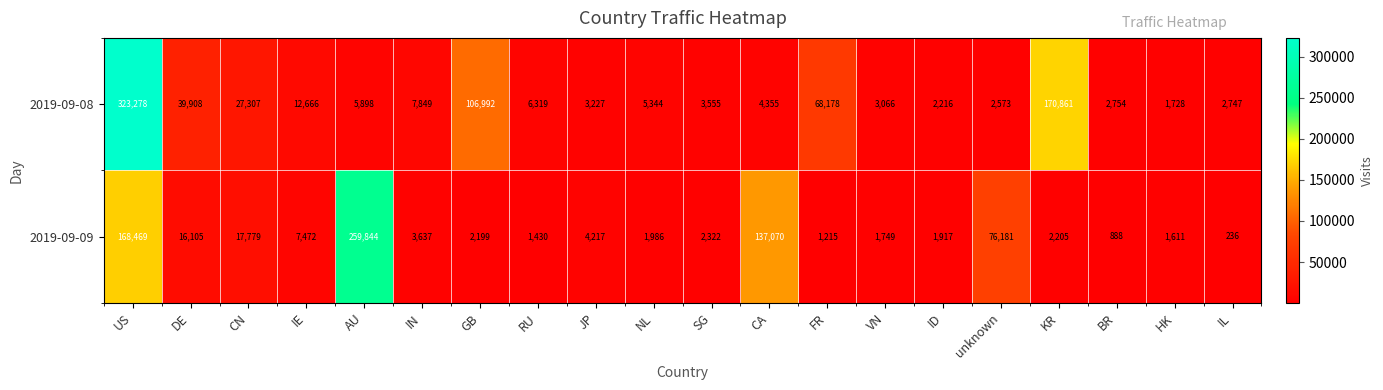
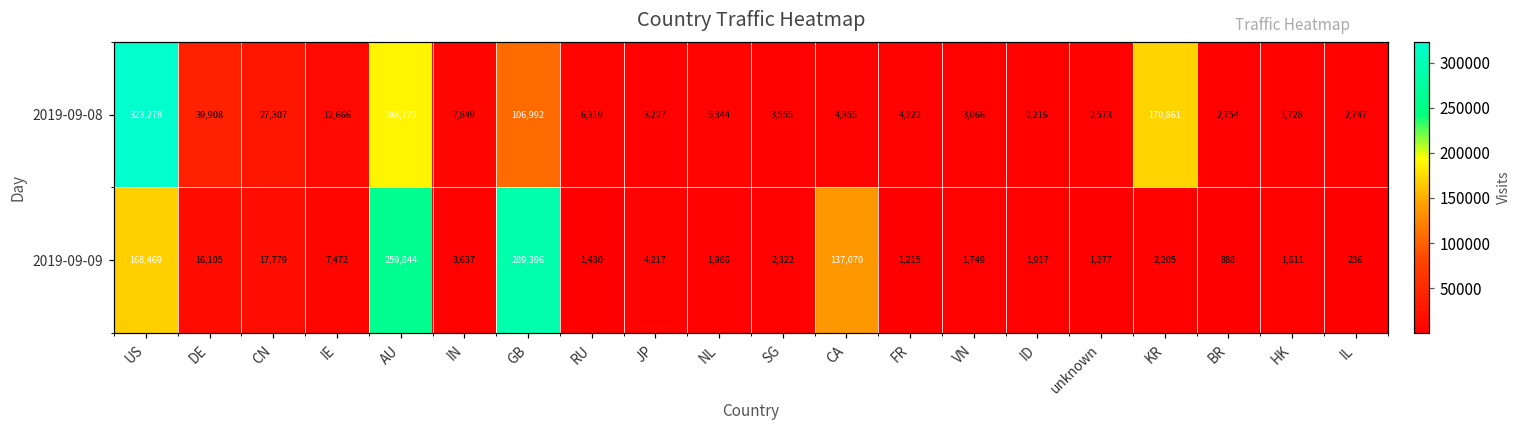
  {
    "2019-09-08": {
      "US": "323,278",
      "DE": "39,908",
      "CN": "27,307",
      "IE": "12,666",
-     "AU": "5,898",
+     "AU": "188,772",
      "IN": "7,849",
      "GB": "106,992",
      "RU": "6,319",
      "JP": "3,227",
      "NL": "5,344",
      "SG": "3,555",
      "CA": "4,355",
-     "FR": "68,178",
+     "FR": "4,222",
      "VN": "3,066",
      "ID": "2,216",
      "unknown": "2,573",
      "KR": "170,861",
      "BR": "2,754",
      "HK": "1,728",
      "IL": "2,747"
    },
    "2019-09-09": {
      "US": "168,469",
      "DE": "16,105",
      "CN": "17,779",
      "IE": "7,472",
      "AU": "259,844",
      "IN": "3,637",
-     "GB": "2,199",
+     "GB": "289,396",
      "RU": "1,430",
      "JP": "4,217",
      "NL": "1,986",
      "SG": "2,322",
      "CA": "137,070",
      "FR": "1,215",
      "VN": "1,749",
      "ID": "1,917",
-     "unknown": "76,181",
+     "unknown": "1,277",
      "KR": "2,205",
      "BR": "888",
      "HK": "1,611",
      "IL": "236"
    }
  }
